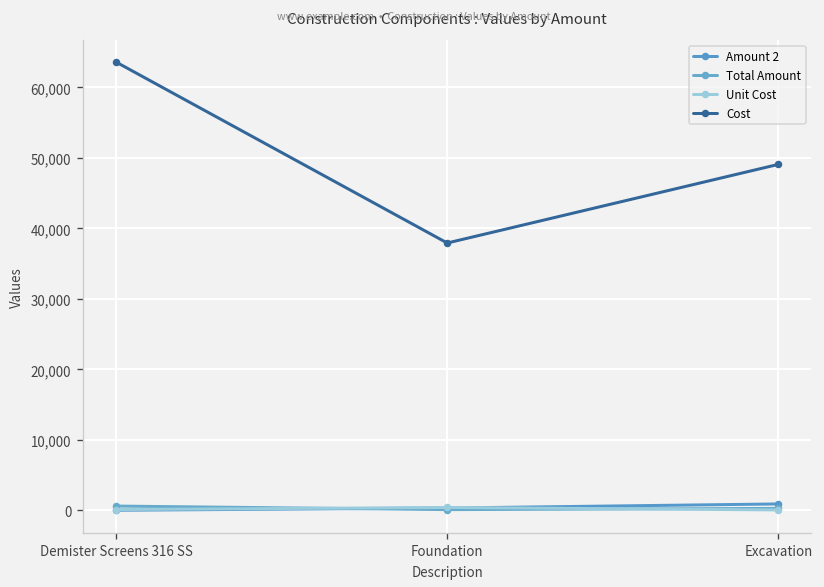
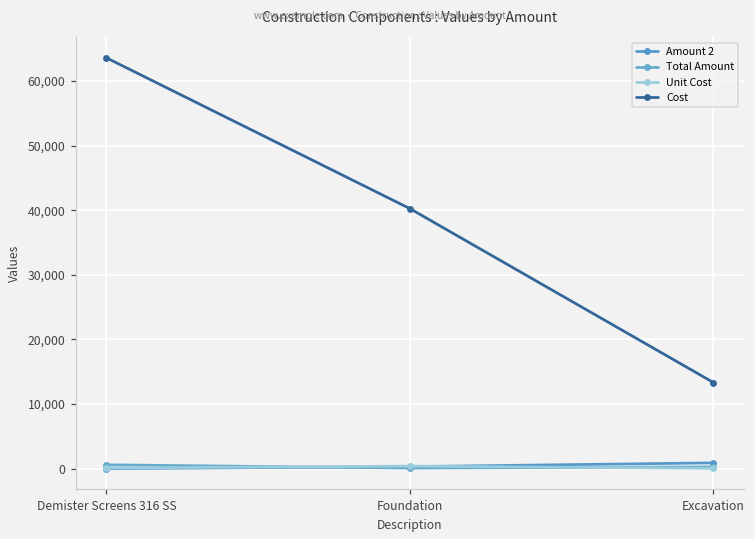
  {
    "Cost": {
      "Demister Screens 316 SS": "64,000",
-     "Foundation": "38,000",
-     "Excavation": "49,000"
+     "Foundation": "40,000",
+     "Excavation": "13,000"
    }
  }
